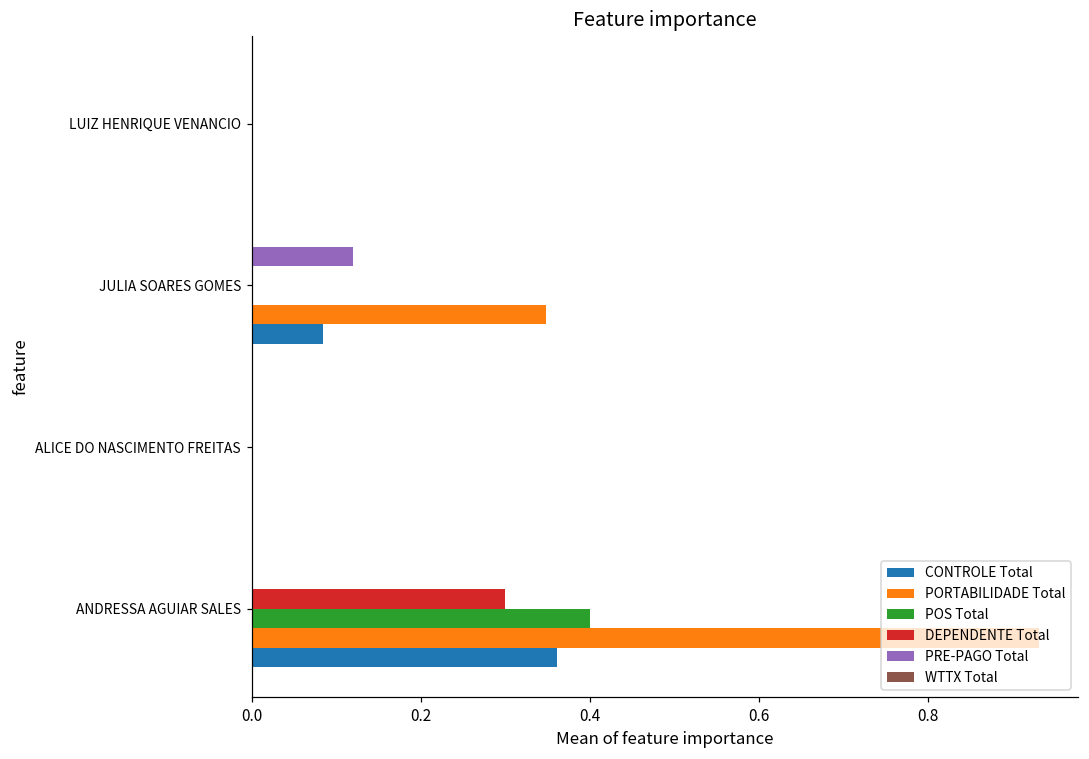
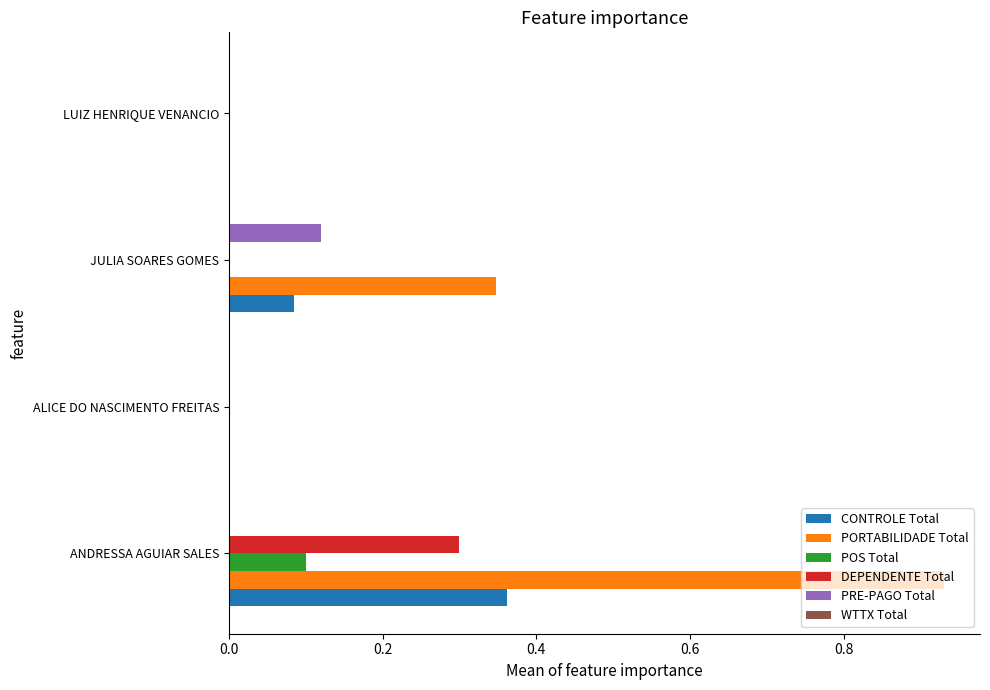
  {
    "CONTROLE Total": {
      "LUIZ HENRIQUE VENANCIO": 0.0,
      "JULIA SOARES GOMES": 0.08,
      "ALICE DO NASCIMENTO FREITAS": 0.0,
      "ANDRESSA AGUIAR SALES": 0.36
    },
    "PORTABILIDADE Total": {
      "LUIZ HENRIQUE VENANCIO": 0.0,
      "JULIA SOARES GOMES": 0.35,
      "ALICE DO NASCIMENTO FREITAS": 0.0
    },
    "POS Total": {
      "LUIZ HENRIQUE VENANCIO": 0.0,
      "JULIA SOARES GOMES": 0.0,
      "ALICE DO NASCIMENTO FREITAS": 0.0,
-     "ANDRESSA AGUIAR SALES": 0.4
+     "ANDRESSA AGUIAR SALES": 0.1
    },
    "DEPENDENTE Total": {
      "LUIZ HENRIQUE VENANCIO": 0.0,
      "JULIA SOARES GOMES": 0.0,
      "ALICE DO NASCIMENTO FREITAS": 0.0,
      "ANDRESSA AGUIAR SALES": 0.3
    },
    "PRE-PAGO Total": {
      "LUIZ HENRIQUE VENANCIO": 0.0,
      "JULIA SOARES GOMES": 0.12,
      "ALICE DO NASCIMENTO FREITAS": 0.0,
      "ANDRESSA AGUIAR SALES": 0.0
    },
    "WTTX Total": {
      "LUIZ HENRIQUE VENANCIO": 0.0,
      "JULIA SOARES GOMES": 0.0,
      "ALICE DO NASCIMENTO FREITAS": 0.0,
      "ANDRESSA AGUIAR SALES": 0.0
    }
  }
